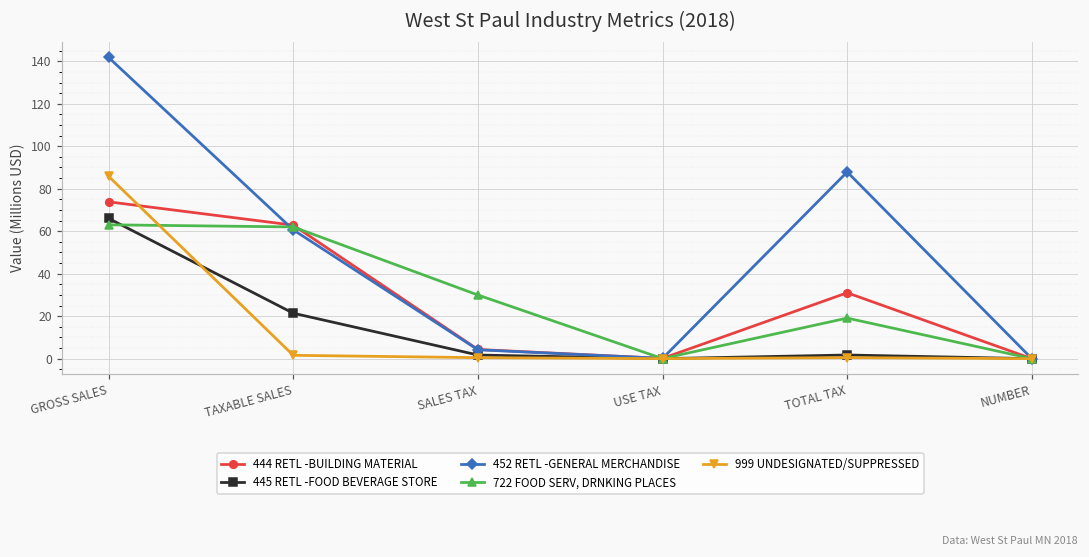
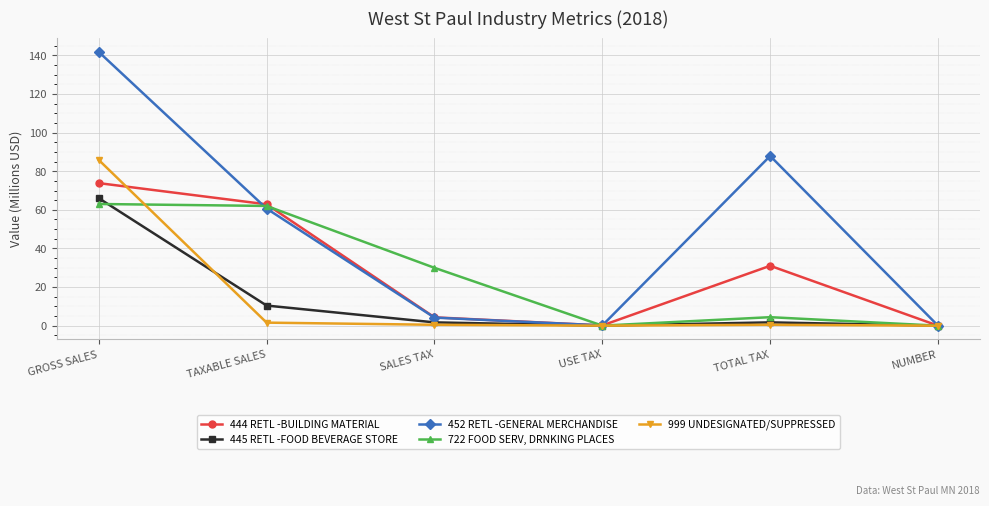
  {
    "444 RETL -BUILDING MATERIAL": {
      "GROSS SALES": 74,
      "TOTAL TAX": 31
    },
    "445 RETL -FOOD BEVERAGE STORE": {
      "GROSS SALES": 66,
-     "TAXABLE SALES": 21
+     "TAXABLE SALES": 10
    },
    "452 RETL -GENERAL MERCHANDISE": {
      "GROSS SALES": 142,
      "TAXABLE SALES": 61,
      "TOTAL TAX": 88
    },
    "722 FOOD SERV, DRNKING PLACES": {
      "GROSS SALES": 63,
      "SALES TAX": 30,
-     "TOTAL TAX": 19
+     "TOTAL TAX": 4
    },
    "999 UNDESIGNATED/SUPPRESSED": {
      "GROSS SALES": 86,
      "TAXABLE SALES": 2
    }
  }
